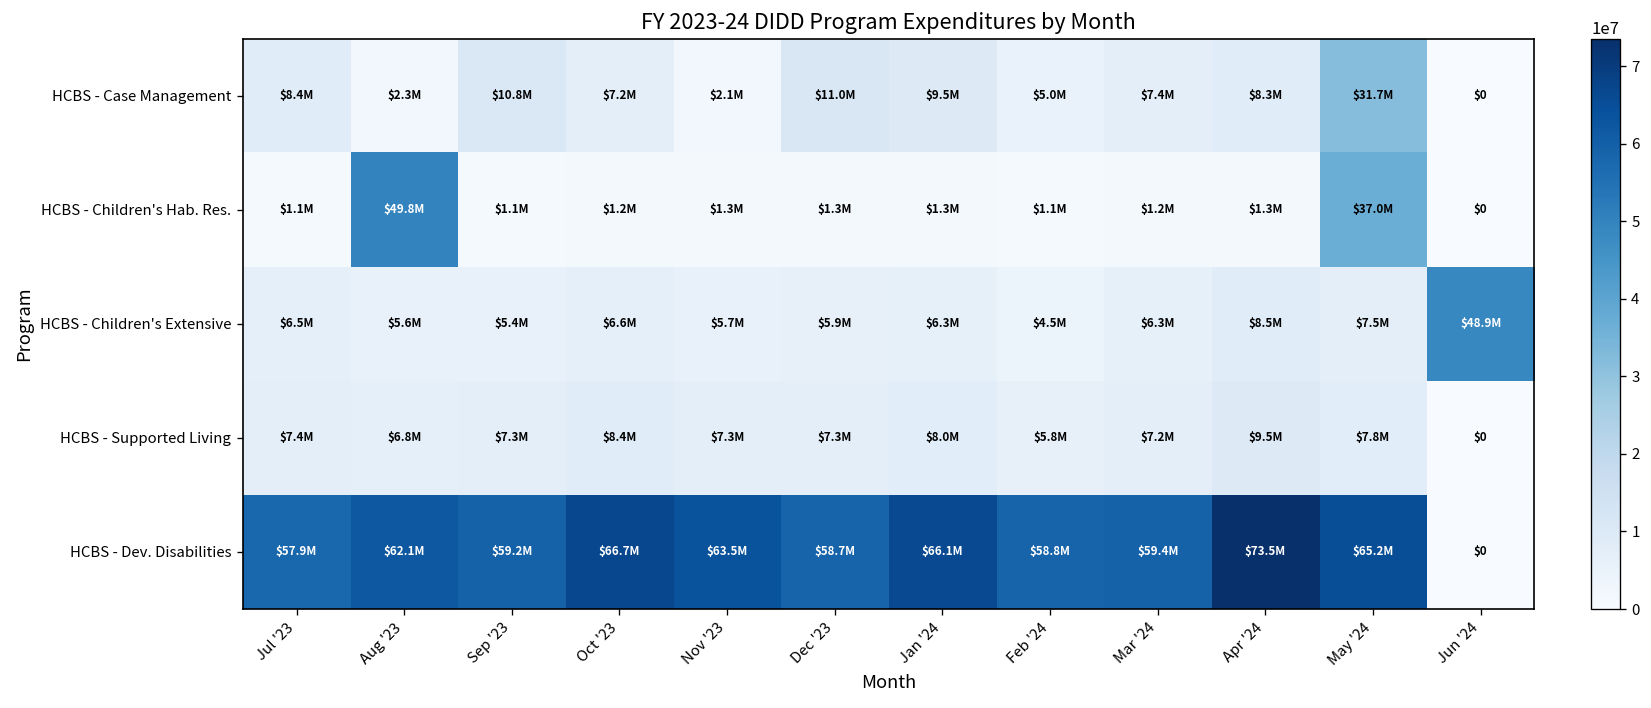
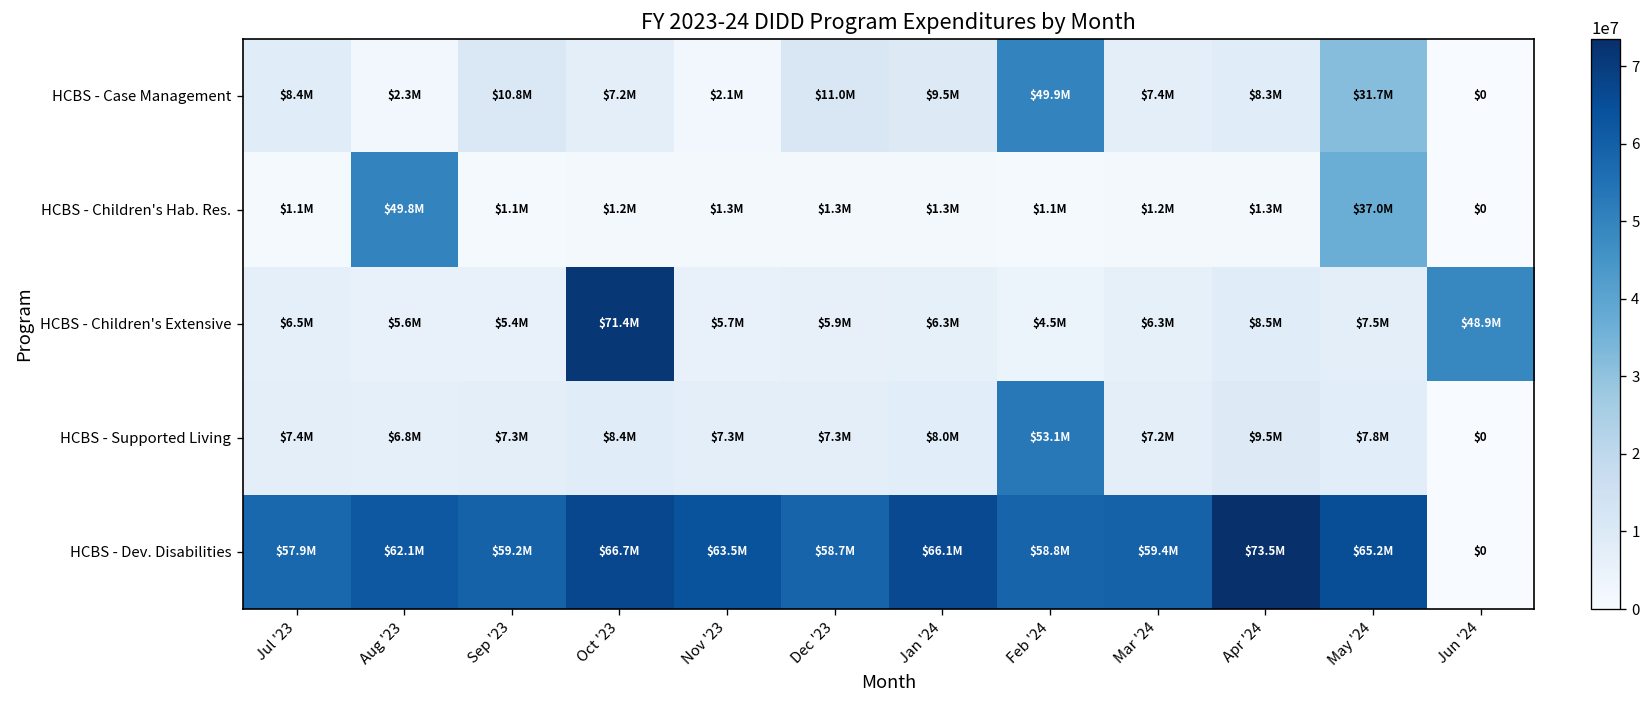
  {
    "HCBS - Case Management": {
      "Jul '23": "$8.4M",
      "Aug '23": "$2.3M",
      "Sep '23": "$10.8M",
      "Oct '23": "$7.2M",
      "Nov '23": "$2.1M",
      "Dec '23": "$11.0M",
      "Jan '24": "$9.5M",
-     "Feb '24": "$5.0M",
+     "Feb '24": "$49.9M",
      "Mar '24": "$7.4M",
      "Apr '24": "$8.3M",
      "May '24": "$31.7M",
      "Jun '24": "$0"
    },
    "HCBS - Children's Hab. Res.": {
      "Jul '23": "$1.1M",
      "Aug '23": "$49.8M",
      "Sep '23": "$1.1M",
      "Oct '23": "$1.2M",
      "Nov '23": "$1.3M",
      "Dec '23": "$1.3M",
      "Jan '24": "$1.3M",
      "Feb '24": "$1.1M",
      "Mar '24": "$1.2M",
      "Apr '24": "$1.3M",
      "May '24": "$37.0M",
      "Jun '24": "$0"
    },
    "HCBS - Children's Extensive": {
      "Jul '23": "$6.5M",
      "Aug '23": "$5.6M",
      "Sep '23": "$5.4M",
-     "Oct '23": "$6.6M",
+     "Oct '23": "$71.4M",
      "Nov '23": "$5.7M",
      "Dec '23": "$5.9M",
      "Jan '24": "$6.3M",
      "Feb '24": "$4.5M",
      "Mar '24": "$6.3M",
      "Apr '24": "$8.5M",
      "May '24": "$7.5M",
      "Jun '24": "$48.9M"
    },
    "HCBS - Supported Living": {
      "Jul '23": "$7.4M",
      "Aug '23": "$6.8M",
      "Sep '23": "$7.3M",
      "Oct '23": "$8.4M",
      "Nov '23": "$7.3M",
      "Dec '23": "$7.3M",
      "Jan '24": "$8.0M",
-     "Feb '24": "$5.8M",
+     "Feb '24": "$53.1M",
      "Mar '24": "$7.2M",
      "Apr '24": "$9.5M",
      "May '24": "$7.8M",
      "Jun '24": "$0"
    },
    "HCBS - Dev. Disabilities": {
      "Jul '23": "$57.9M",
      "Aug '23": "$62.1M",
      "Sep '23": "$59.2M",
      "Oct '23": "$66.7M",
      "Nov '23": "$63.5M",
      "Dec '23": "$58.7M",
      "Jan '24": "$66.1M",
      "Feb '24": "$58.8M",
      "Mar '24": "$59.4M",
      "Apr '24": "$73.5M",
      "May '24": "$65.2M",
      "Jun '24": "$0"
    }
  }
